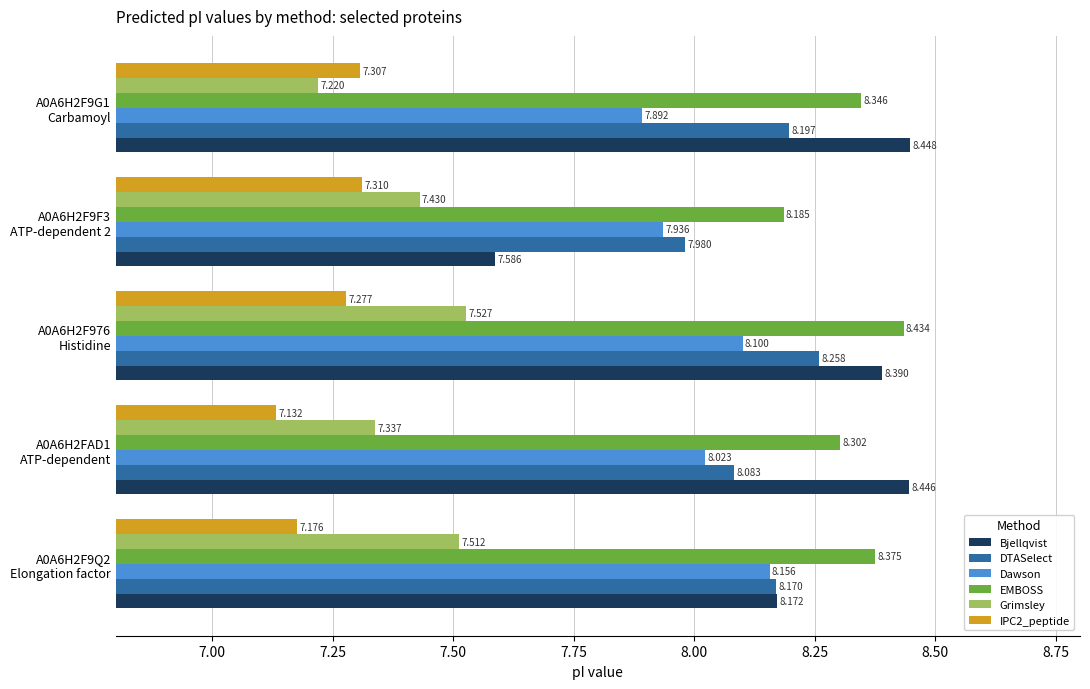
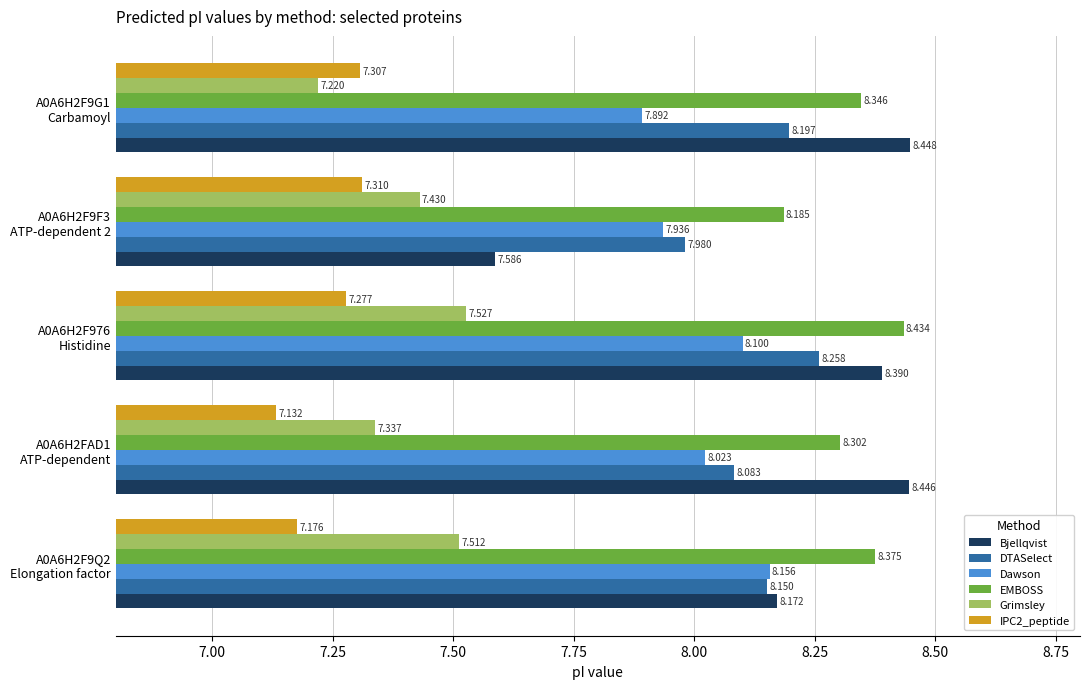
  {
    "Bjellqvist": {
      "A0A6H2F9G1 Carbamoyl": 8.448,
      "A0A6H2F9F3 ATP-dependent 2": 7.586,
      "A0A6H2F976 Histidine": 8.390,
      "A0A6H2FAD1 ATP-dependent": 8.446,
      "A0A6H2F9Q2 Elongation factor": 8.172
    },
    "DTASelect": {
      "A0A6H2F9G1 Carbamoyl": 8.197,
      "A0A6H2F9F3 ATP-dependent 2": 7.980,
      "A0A6H2F976 Histidine": 8.258,
      "A0A6H2FAD1 ATP-dependent": 8.083,
-     "A0A6H2F9Q2 Elongation factor": 8.170
+     "A0A6H2F9Q2 Elongation factor": 8.150
    },
    "Dawson": {
      "A0A6H2F9G1 Carbamoyl": 7.892,
      "A0A6H2F9F3 ATP-dependent 2": 7.936,
      "A0A6H2F976 Histidine": 8.100,
      "A0A6H2FAD1 ATP-dependent": 8.023,
      "A0A6H2F9Q2 Elongation factor": 8.156
    },
    "EMBOSS": {
      "A0A6H2F9G1 Carbamoyl": 8.346,
      "A0A6H2F9F3 ATP-dependent 2": 8.185,
      "A0A6H2F976 Histidine": 8.434,
      "A0A6H2FAD1 ATP-dependent": 8.302,
      "A0A6H2F9Q2 Elongation factor": 8.375
    },
    "Grimsley": {
      "A0A6H2F9G1 Carbamoyl": 7.220,
      "A0A6H2F9F3 ATP-dependent 2": 7.430,
      "A0A6H2F976 Histidine": 7.527,
      "A0A6H2FAD1 ATP-dependent": 7.337,
      "A0A6H2F9Q2 Elongation factor": 7.512
    },
    "IPC2_peptide": {
      "A0A6H2F9G1 Carbamoyl": 7.307,
      "A0A6H2F9F3 ATP-dependent 2": 7.310,
      "A0A6H2F976 Histidine": 7.277,
      "A0A6H2FAD1 ATP-dependent": 7.132,
      "A0A6H2F9Q2 Elongation factor": 7.176
    }
  }
